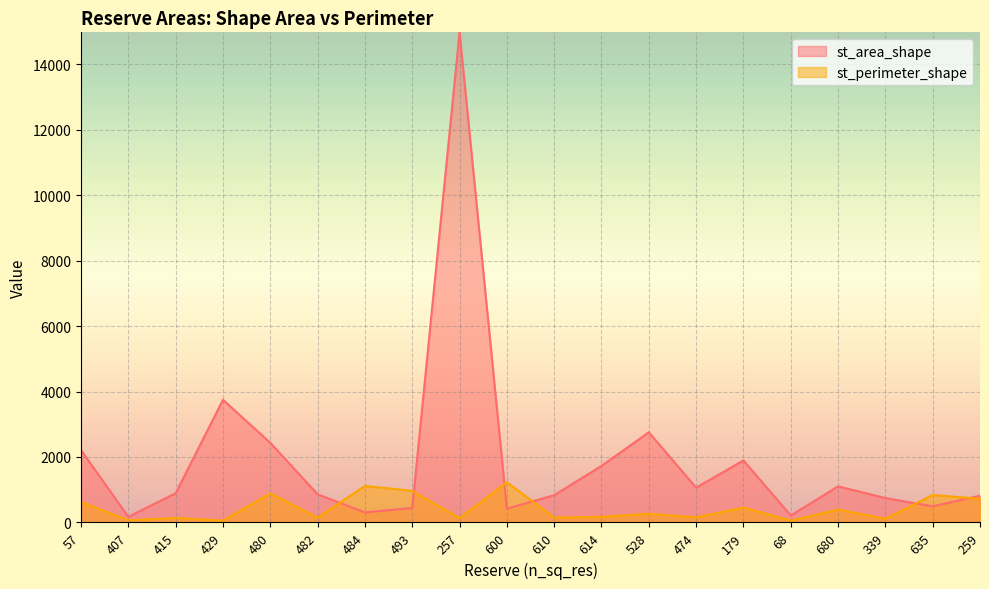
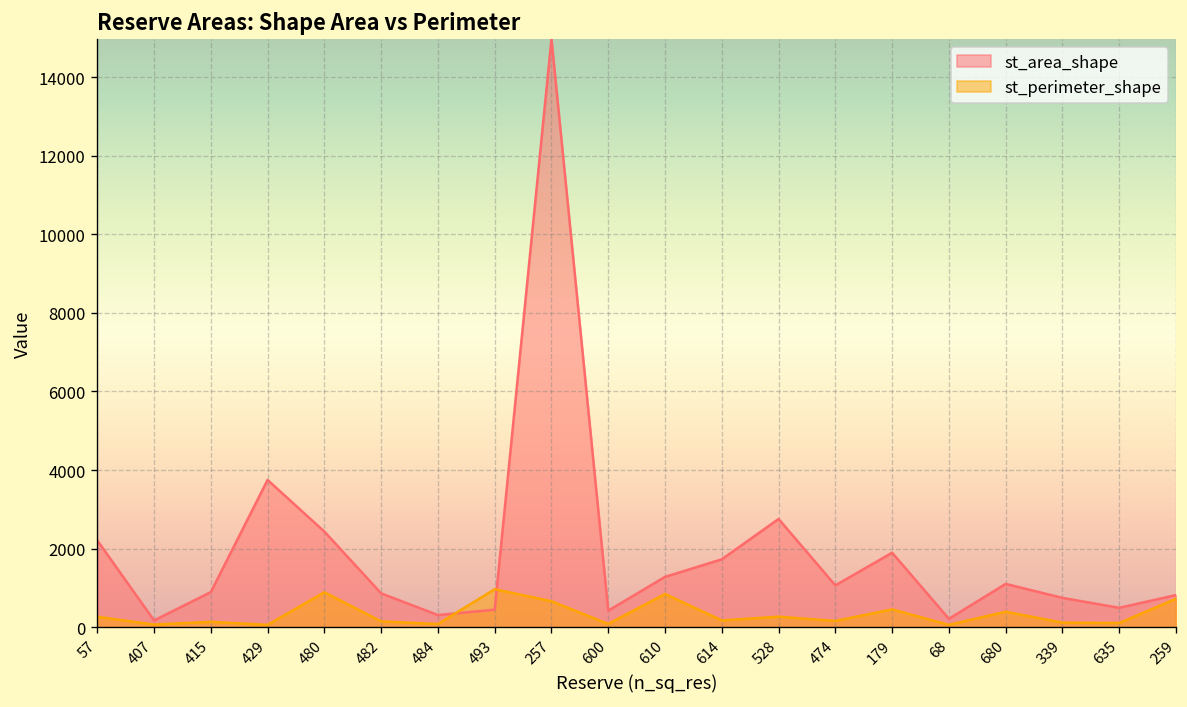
  {
    "st_area_shape": {
      "57": 2200,
      "407": 200,
      "415": 900,
      "429": 3700,
      "480": 2400,
      "482": 900,
      "484": 300,
      "493": 400,
      "257": 15000,
      "600": 400,
-     "610": 800,
+     "610": 1300,
      "614": 1700,
      "528": 2800,
      "474": 1100,
      "179": 1900,
      "68": 200,
      "680": 1100,
      "339": 700,
      "635": 500,
      "259": 800
    },
    "st_perimeter_shape": {
-     "57": 600,
+     "57": 300,
      "407": 100,
      "415": 100,
      "429": 100,
      "480": 900,
      "482": 100,
-     "484": 1100,
+     "484": 100,
      "493": 1000,
-     "257": 100,
-     "600": 1200,
-     "610": 100,
+     "257": 700,
+     "600": 100,
+     "610": 800,
      "614": 200,
      "528": 300,
      "474": 200,
      "179": 500,
      "68": 100,
      "680": 400,
      "339": 100,
-     "635": 800,
+     "635": 100,
      "259": 700
    }
  }
